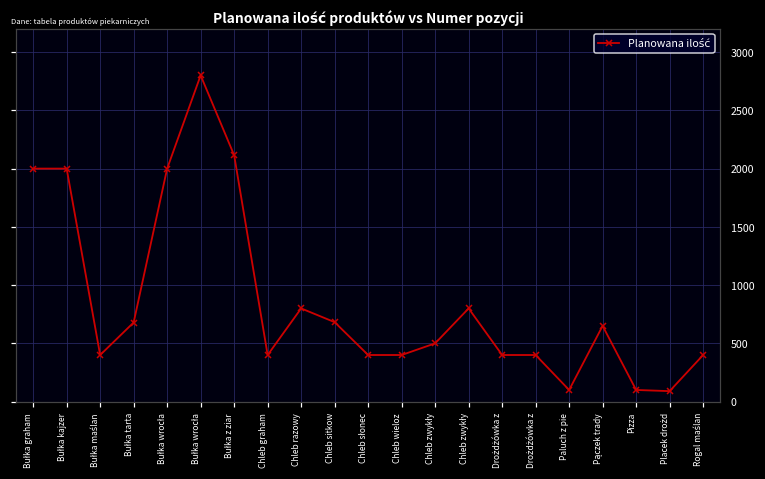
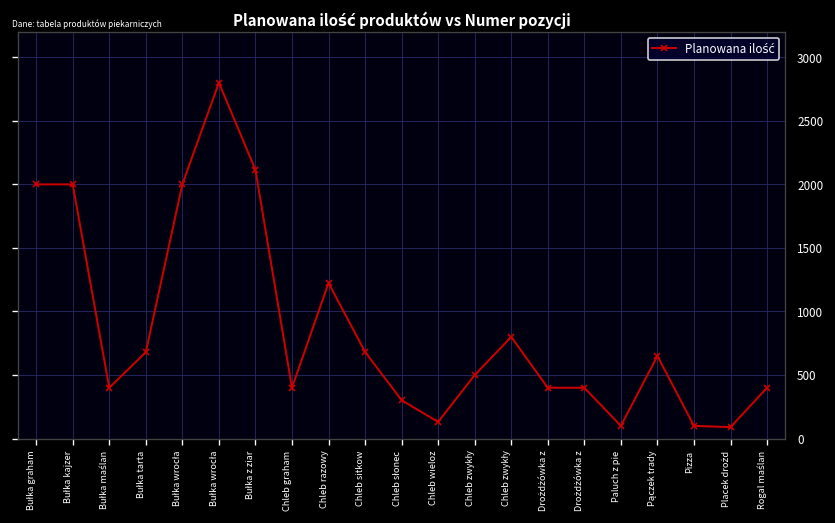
  {
    "Bułka graham": 2000,
    "Bułka kajzer": 2000,
    "Bułka maślan": 400,
    "Bułka tarta": 680,
    "Bułka z ziar": 2120,
    "Chleb graham": 400,
-   "Chleb razowy": 800,
+   "Chleb razowy": 1220,
    "Chleb sitkow": 680,
-   "Chleb słonec": 400,
-   "Chleb wieloz": 400,
+   "Chleb słonec": 300,
+   "Chleb wieloz": 130,
    "Paluch z pie": 100,
    "Pączek trady": 650,
    "Pizza": 100,
    "Placek drożd": 90,
    "Rogal maślan": 400
  }
